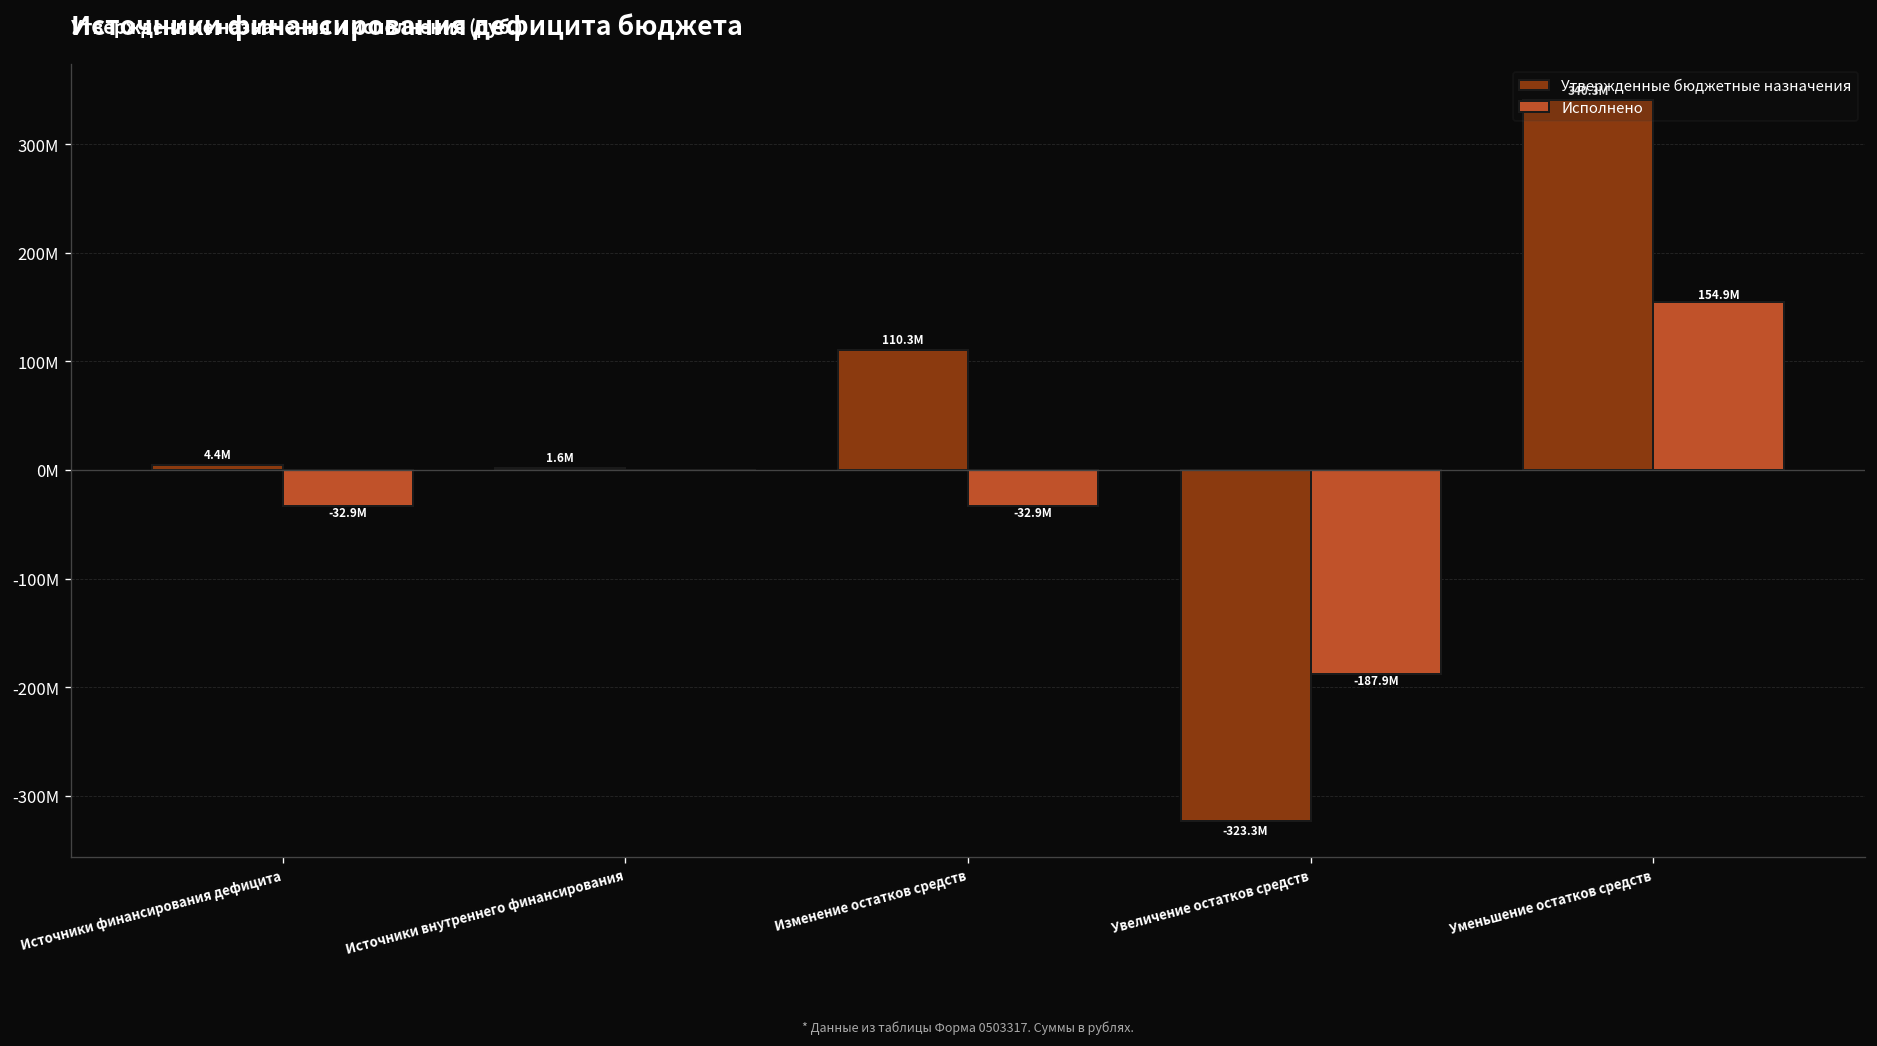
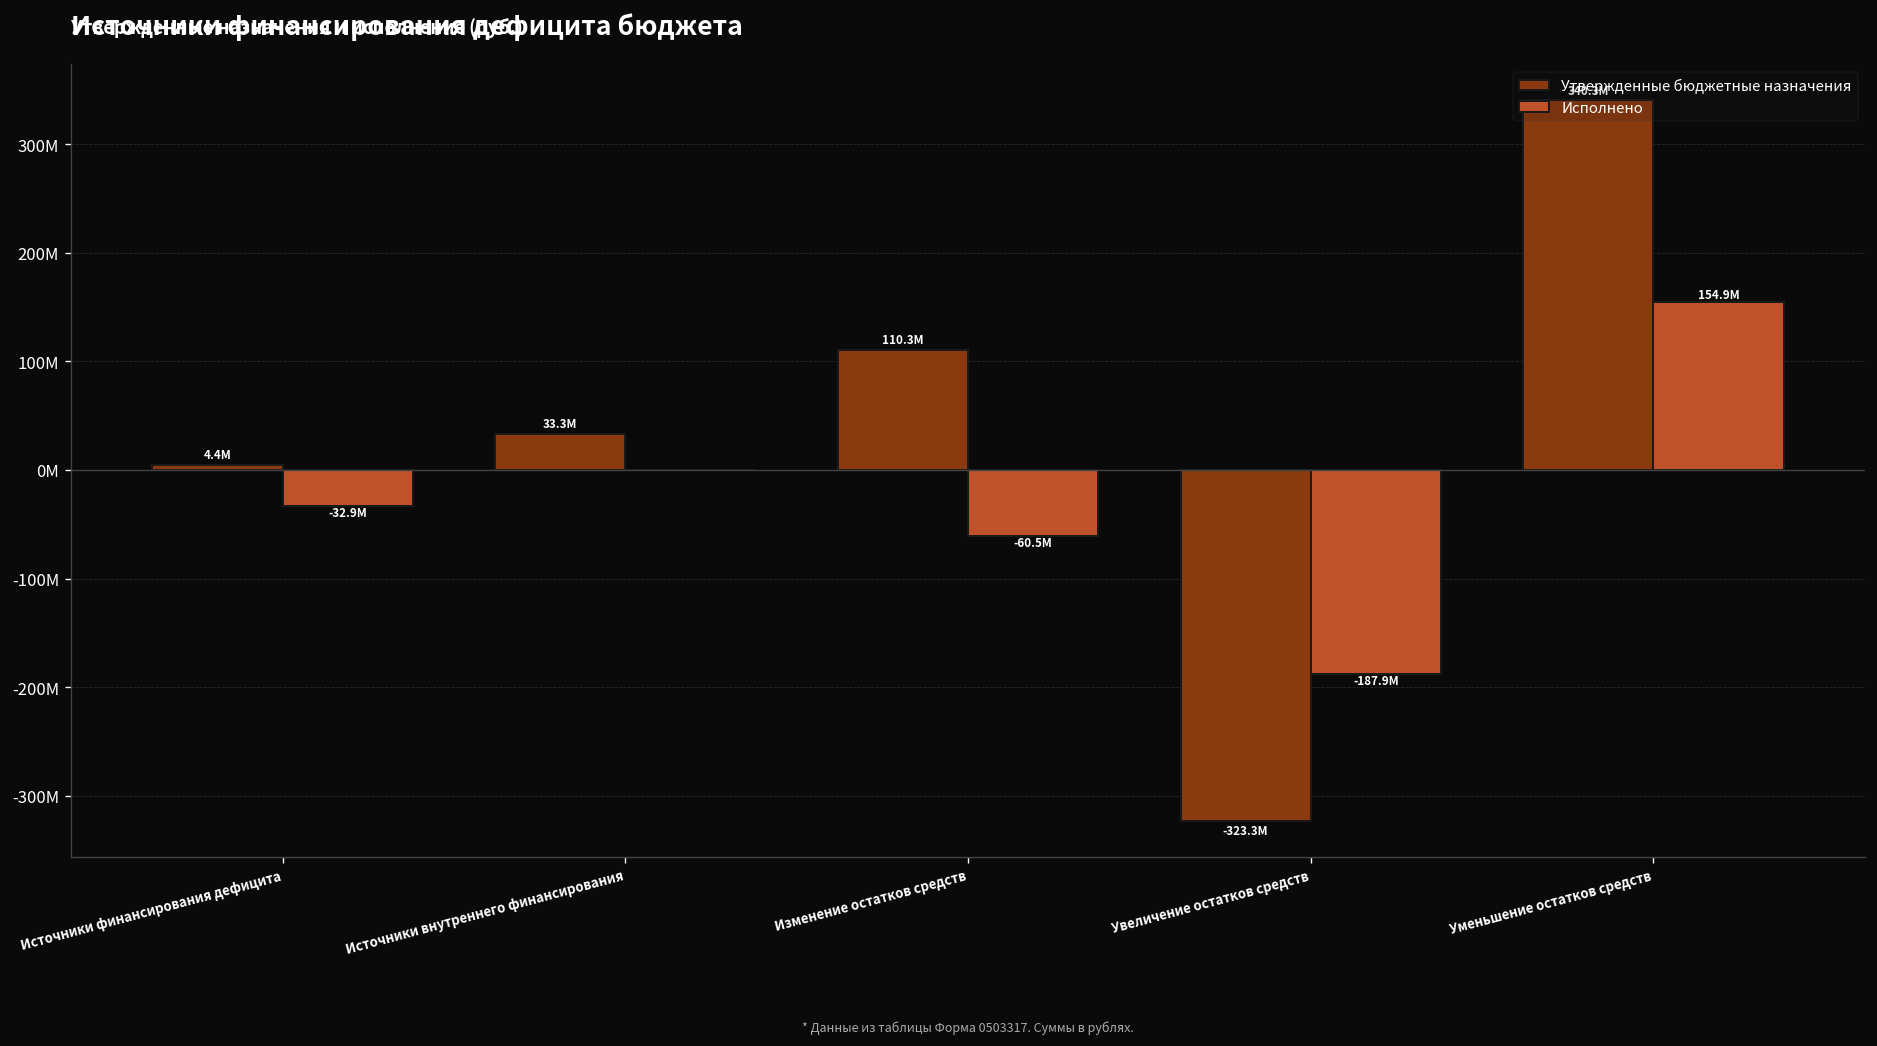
  {
    "Утвержденные бюджетные назначения": {
      "Источники финансирования дефицита": "4.4M",
-     "Источники внутреннего финансирования": "1.6M",
+     "Источники внутреннего финансирования": "33.3M",
      "Изменение остатков средств": "110.3M",
      "Увеличение остатков средств": "-323.3M"
    },
    "Исполнено": {
      "Источники финансирования дефицита": "-32.9M",
-     "Изменение остатков средств": "-32.9M",
+     "Изменение остатков средств": "-60.5M",
      "Увеличение остатков средств": "-187.9M",
      "Уменьшение остатков средств": "154.9M"
    }
  }
